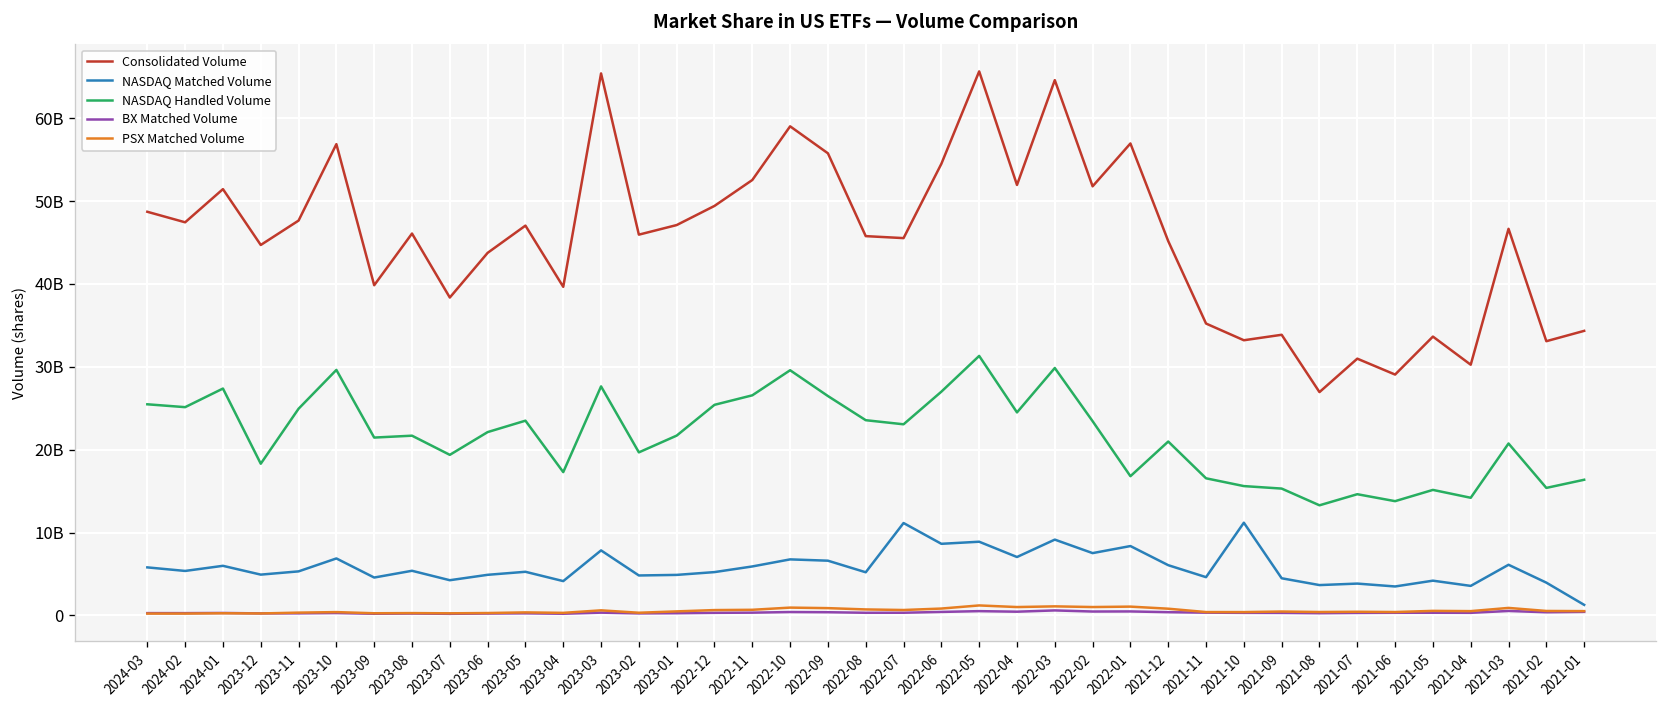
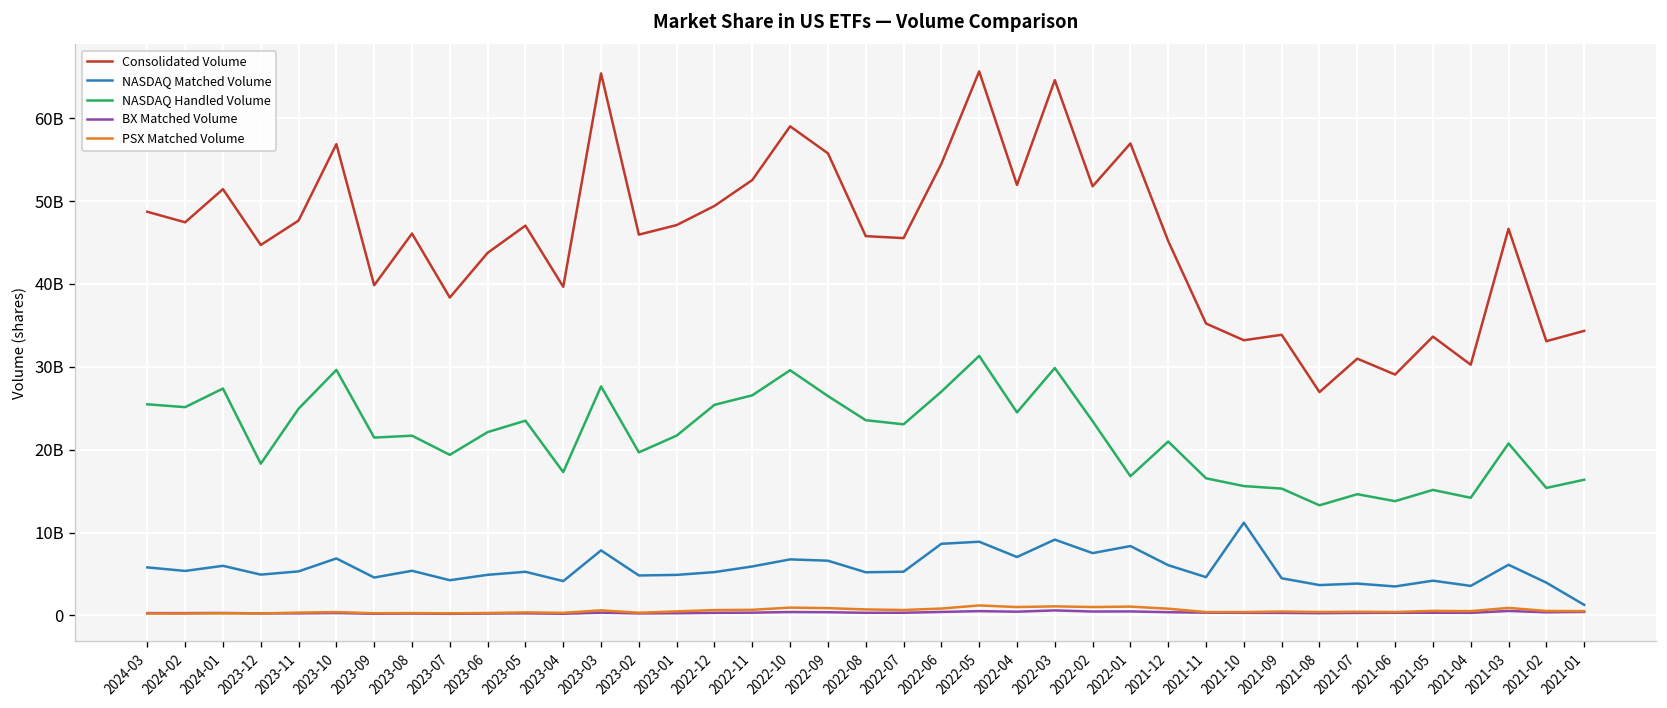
  {
    "Consolidated Volume": {
      "2024-03": 49000000000,
      "2024-02": 47000000000,
      "2024-01": 51000000000,
      "2023-12": 45000000000,
      "2023-11": 48000000000,
      "2023-10": 57000000000,
      "2023-09": 40000000000,
      "2023-08": 46000000000,
      "2023-07": 38000000000,
      "2023-06": 44000000000,
      "2023-05": 47000000000,
      "2023-04": 40000000000,
      "2023-03": 65000000000,
      "2023-02": 46000000000,
      "2023-01": 47000000000,
      "2022-12": 49000000000,
      "2022-11": 53000000000,
      "2022-10": 59000000000,
      "2022-09": 56000000000,
      "2022-08": 46000000000,
      "2022-07": 46000000000,
      "2022-06": 55000000000,
      "2022-05": 66000000000,
      "2022-04": 52000000000,
      "2022-03": 65000000000,
      "2022-02": 52000000000,
      "2022-01": 57000000000,
      "2021-12": 45000000000,
      "2021-11": 35000000000,
      "2021-10": 33000000000,
      "2021-09": 34000000000,
      "2021-08": 27000000000,
      "2021-07": 31000000000,
      "2021-06": 29000000000,
      "2021-05": 34000000000,
      "2021-04": 30000000000,
      "2021-03": 47000000000,
      "2021-02": 33000000000,
      "2021-01": 34000000000
    },
    "NASDAQ Matched Volume": {
      "2024-03": 6000000000,
      "2024-02": 5000000000,
      "2024-01": 6000000000,
      "2023-12": 5000000000,
      "2023-11": 5000000000,
      "2023-10": 7000000000,
      "2023-09": 5000000000,
      "2023-08": 5000000000,
      "2023-07": 4000000000,
      "2023-06": 5000000000,
      "2023-05": 5000000000,
      "2023-04": 4000000000,
      "2023-03": 8000000000,
      "2023-02": 5000000000,
      "2023-01": 5000000000,
      "2022-12": 5000000000,
      "2022-11": 6000000000,
      "2022-10": 7000000000,
      "2022-09": 7000000000,
      "2022-08": 5000000000,
-     "2022-07": 11000000000,
+     "2022-07": 5000000000,
      "2022-06": 9000000000,
      "2022-05": 9000000000,
      "2022-04": 7000000000,
      "2022-03": 9000000000,
      "2022-02": 8000000000,
      "2022-01": 8000000000,
      "2021-12": 6000000000,
      "2021-11": 5000000000,
      "2021-10": 11000000000,
      "2021-09": 4000000000,
      "2021-08": 4000000000,
      "2021-07": 4000000000,
      "2021-06": 3000000000,
      "2021-05": 4000000000,
      "2021-04": 4000000000,
      "2021-03": 6000000000,
      "2021-02": 4000000000,
      "2021-01": 1000000000
    },
    "NASDAQ Handled Volume": {
      "2024-03": 25000000000,
      "2024-02": 25000000000,
      "2024-01": 27000000000,
      "2023-12": 18000000000,
      "2023-11": 25000000000,
      "2023-10": 30000000000,
      "2023-09": 21000000000,
      "2023-08": 22000000000,
      "2023-07": 19000000000,
      "2023-06": 22000000000,
      "2023-05": 24000000000,
      "2023-04": 17000000000,
      "2023-03": 28000000000,
      "2023-02": 20000000000,
      "2023-01": 22000000000,
      "2022-12": 25000000000,
      "2022-11": 27000000000,
      "2022-10": 30000000000,
      "2022-09": 26000000000,
      "2022-08": 24000000000,
      "2022-07": 23000000000,
      "2022-06": 27000000000,
      "2022-05": 31000000000,
      "2022-04": 25000000000,
      "2022-03": 30000000000,
      "2022-02": 23000000000,
      "2022-01": 17000000000,
      "2021-12": 21000000000,
      "2021-11": 17000000000,
      "2021-10": 16000000000,
      "2021-09": 15000000000,
      "2021-08": 13000000000,
      "2021-07": 15000000000,
      "2021-06": 14000000000,
      "2021-05": 15000000000,
      "2021-04": 14000000000,
      "2021-03": 21000000000,
      "2021-02": 15000000000,
      "2021-01": 16000000000
    },
    "BX Matched Volume": {
      "2022-10": 0,
      "2022-09": 0,
      "2022-08": 0,
      "2022-06": 0,
      "2022-05": 1000000000,
      "2022-04": 0,
      "2022-03": 1000000000,
      "2022-02": 0,
      "2022-01": 0,
      "2021-12": 0
    },
    "PSX Matched Volume": {
      "2022-10": 1000000000,
      "2022-09": 1000000000,
      "2022-08": 1000000000,
      "2022-06": 1000000000,
      "2022-05": 1000000000,
      "2022-04": 1000000000,
      "2022-03": 1000000000,
      "2022-02": 1000000000,
      "2022-01": 1000000000,
      "2021-12": 1000000000
    }
  }
